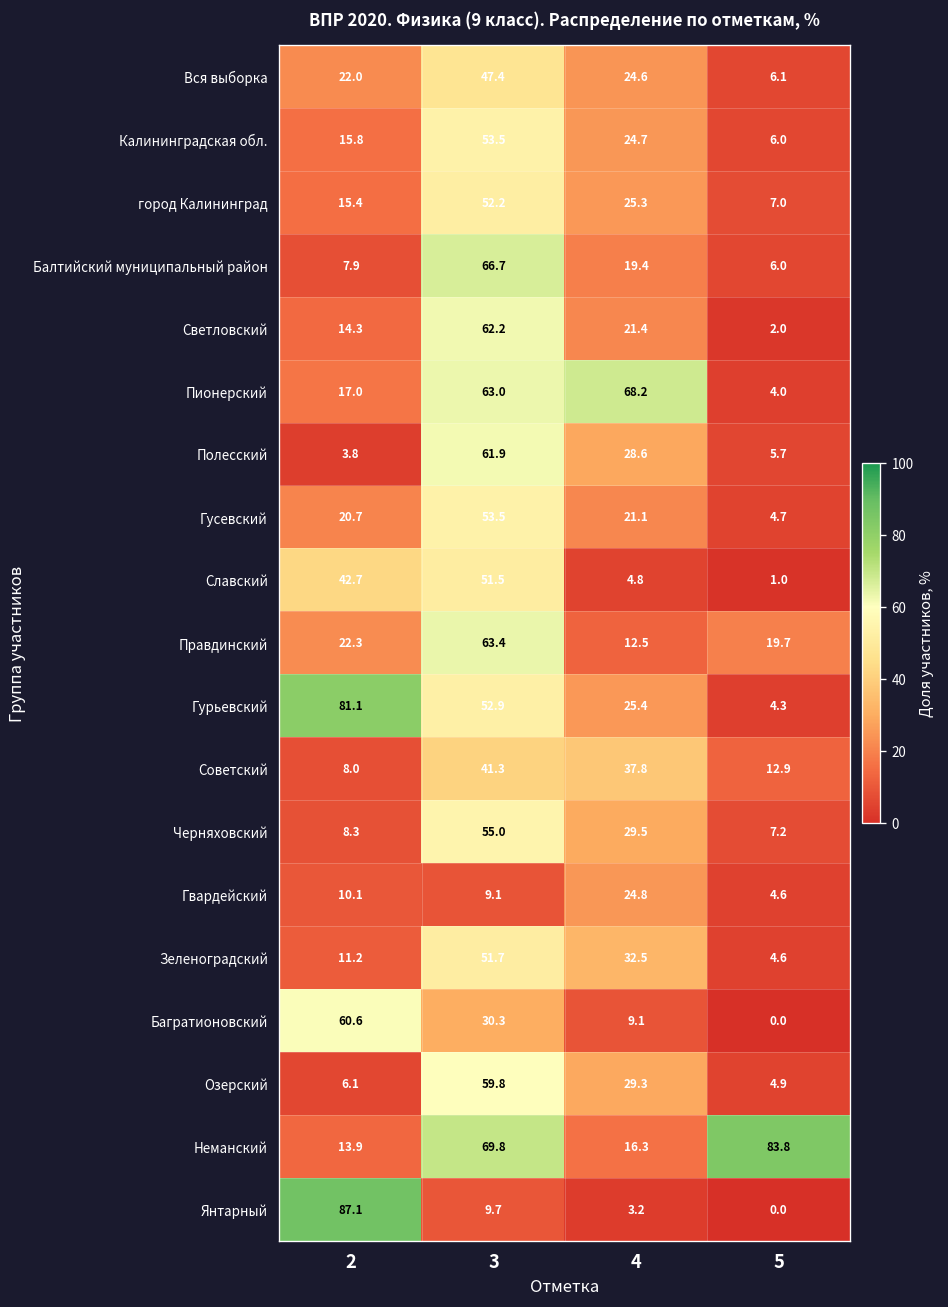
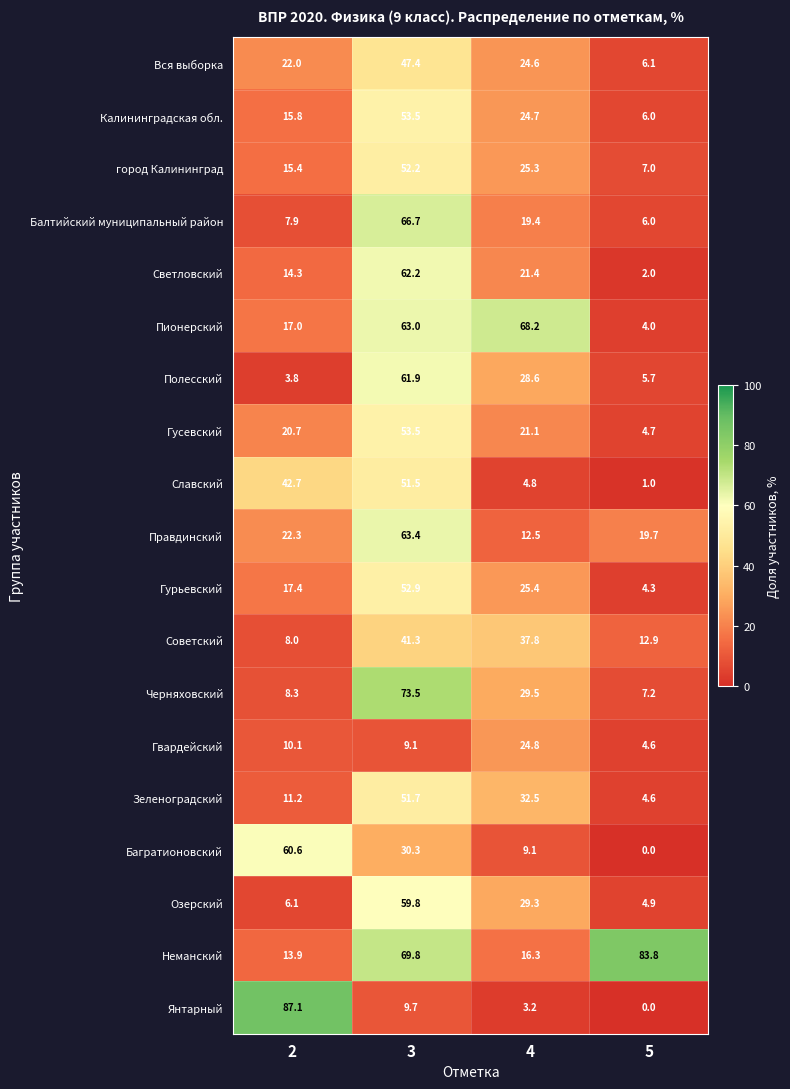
  {
    "Вся выборка": {
      "2": 22.0,
      "3": 47.4,
      "4": 24.6,
      "5": 6.1
    },
    "Калининградская обл.": {
      "2": 15.8,
      "3": 53.5,
      "4": 24.7,
      "5": 6.0
    },
    "город Калининград": {
      "2": 15.4,
      "3": 52.2,
      "4": 25.3,
      "5": 7.0
    },
    "Балтийский муниципальный район": {
      "2": 7.9,
      "3": 66.7,
      "4": 19.4,
      "5": 6.0
    },
    "Светловский": {
      "2": 14.3,
      "3": 62.2,
      "4": 21.4,
      "5": 2.0
    },
    "Пионерский": {
      "2": 17.0,
      "3": 63.0,
      "4": 68.2,
      "5": 4.0
    },
    "Полесский": {
      "2": 3.8,
      "3": 61.9,
      "4": 28.6,
      "5": 5.7
    },
    "Гусевский": {
      "2": 20.7,
      "3": 53.5,
      "4": 21.1,
      "5": 4.7
    },
    "Славский": {
      "2": 42.7,
      "3": 51.5,
      "4": 4.8,
      "5": 1.0
    },
    "Правдинский": {
      "2": 22.3,
      "3": 63.4,
      "4": 12.5,
      "5": 19.7
    },
    "Гурьевский": {
-     "2": 81.1,
+     "2": 17.4,
      "3": 52.9,
      "4": 25.4,
      "5": 4.3
    },
    "Советский": {
      "2": 8.0,
      "3": 41.3,
      "4": 37.8,
      "5": 12.9
    },
    "Черняховский": {
      "2": 8.3,
-     "3": 55.0,
+     "3": 73.5,
      "4": 29.5,
      "5": 7.2
    },
    "Гвардейский": {
      "2": 10.1,
      "3": 9.1,
      "4": 24.8,
      "5": 4.6
    },
    "Зеленоградский": {
      "2": 11.2,
      "3": 51.7,
      "4": 32.5,
      "5": 4.6
    },
    "Багратионовский": {
      "2": 60.6,
      "3": 30.3,
      "4": 9.1,
      "5": 0.0
    },
    "Озерский": {
      "2": 6.1,
      "3": 59.8,
      "4": 29.3,
      "5": 4.9
    },
    "Неманский": {
      "2": 13.9,
      "3": 69.8,
      "4": 16.3,
      "5": 83.8
    },
    "Янтарный": {
      "2": 87.1,
      "3": 9.7,
      "4": 3.2,
      "5": 0.0
    }
  }
